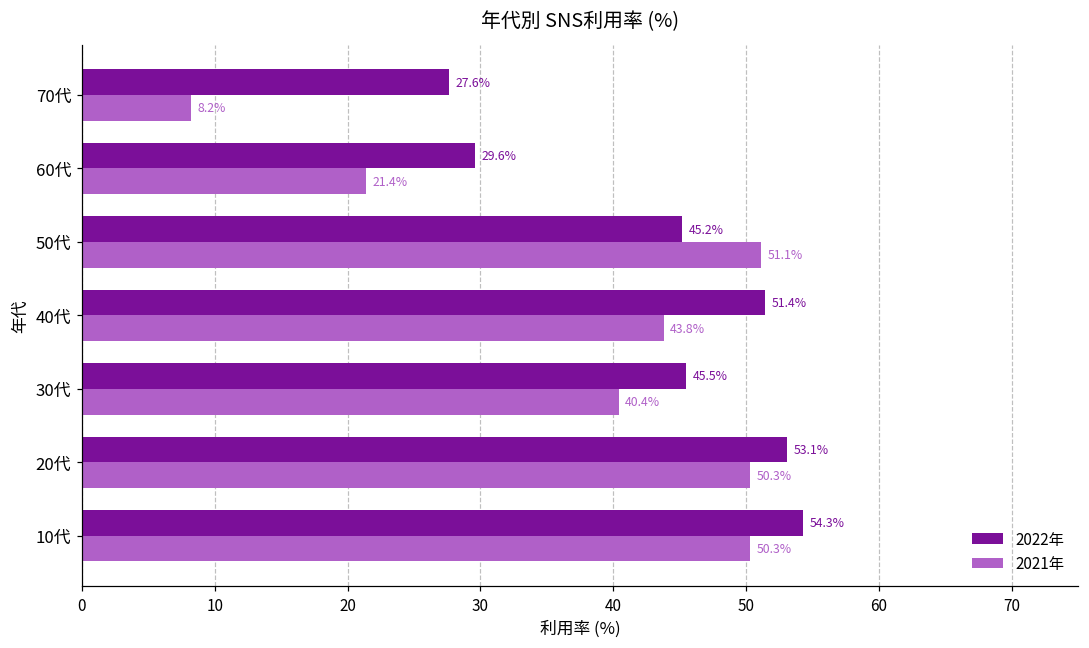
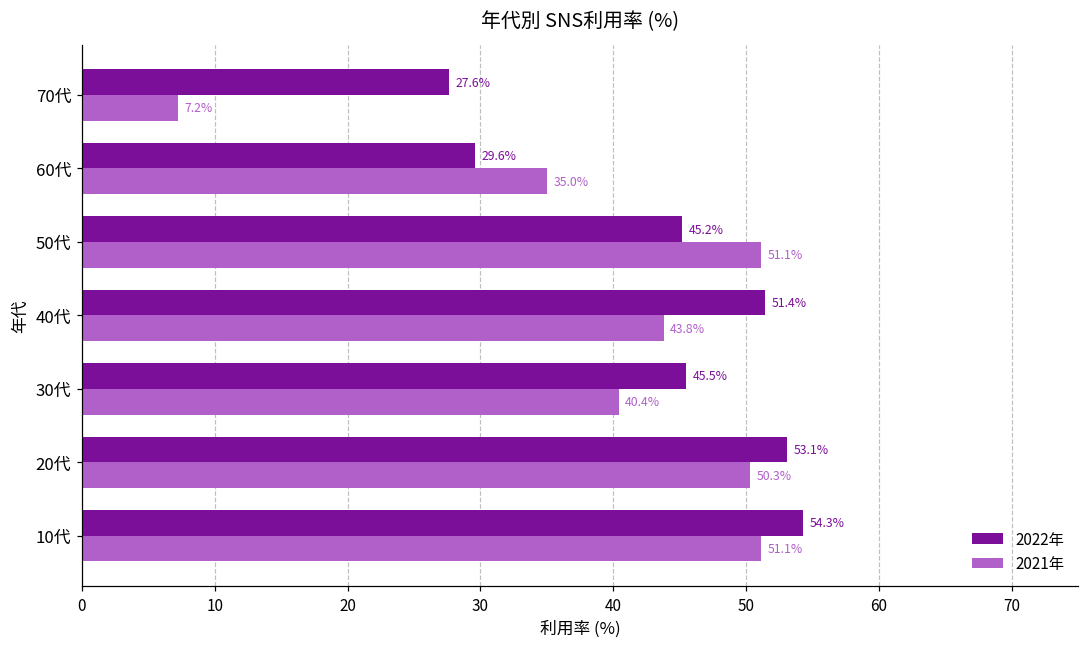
  {
    "2022年": {
      "70代": "27.6%",
      "60代": "29.6%",
      "50代": "45.2%",
      "40代": "51.4%",
      "30代": "45.5%",
      "20代": "53.1%",
      "10代": "54.3%"
    },
    "2021年": {
-     "70代": "8.2%",
-     "60代": "21.4%",
+     "70代": "7.2%",
+     "60代": "35.0%",
      "50代": "51.1%",
      "40代": "43.8%",
      "30代": "40.4%",
      "20代": "50.3%",
-     "10代": "50.3%"
+     "10代": "51.1%"
    }
  }
